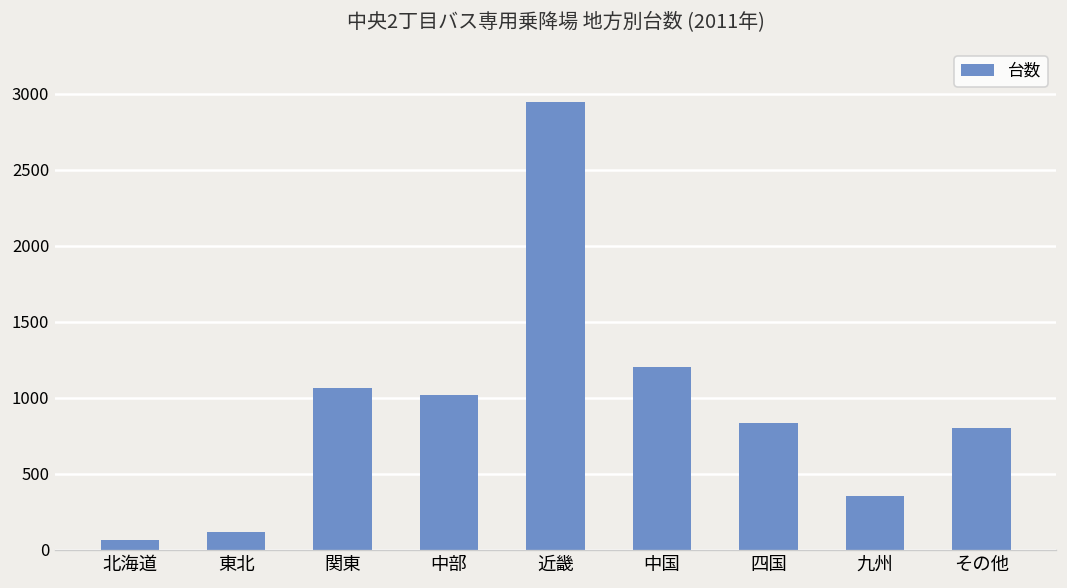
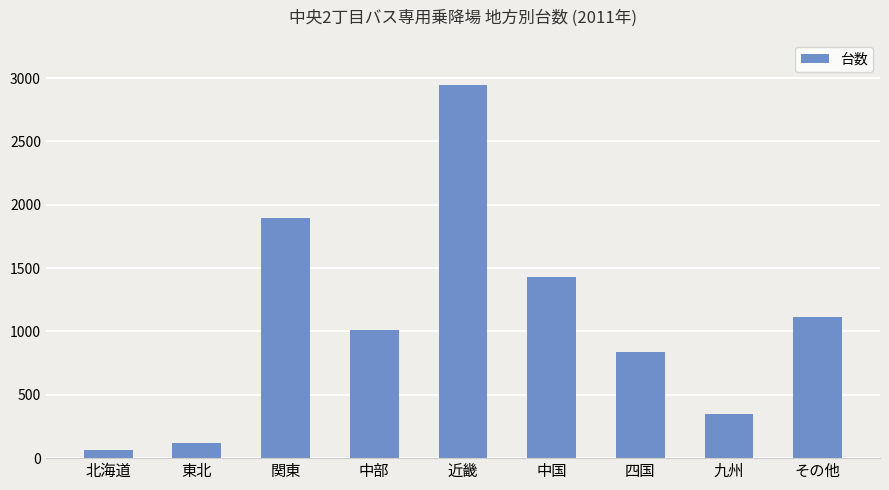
  {
    "北海道": 60,
    "東北": 120,
-   "関東": 1060,
+   "関東": 1900,
    "中部": 1020,
    "近畿": 2950,
-   "中国": 1200,
+   "中国": 1430,
    "四国": 840,
    "九州": 350,
-   "その他": 800
+   "その他": 1120
  }
